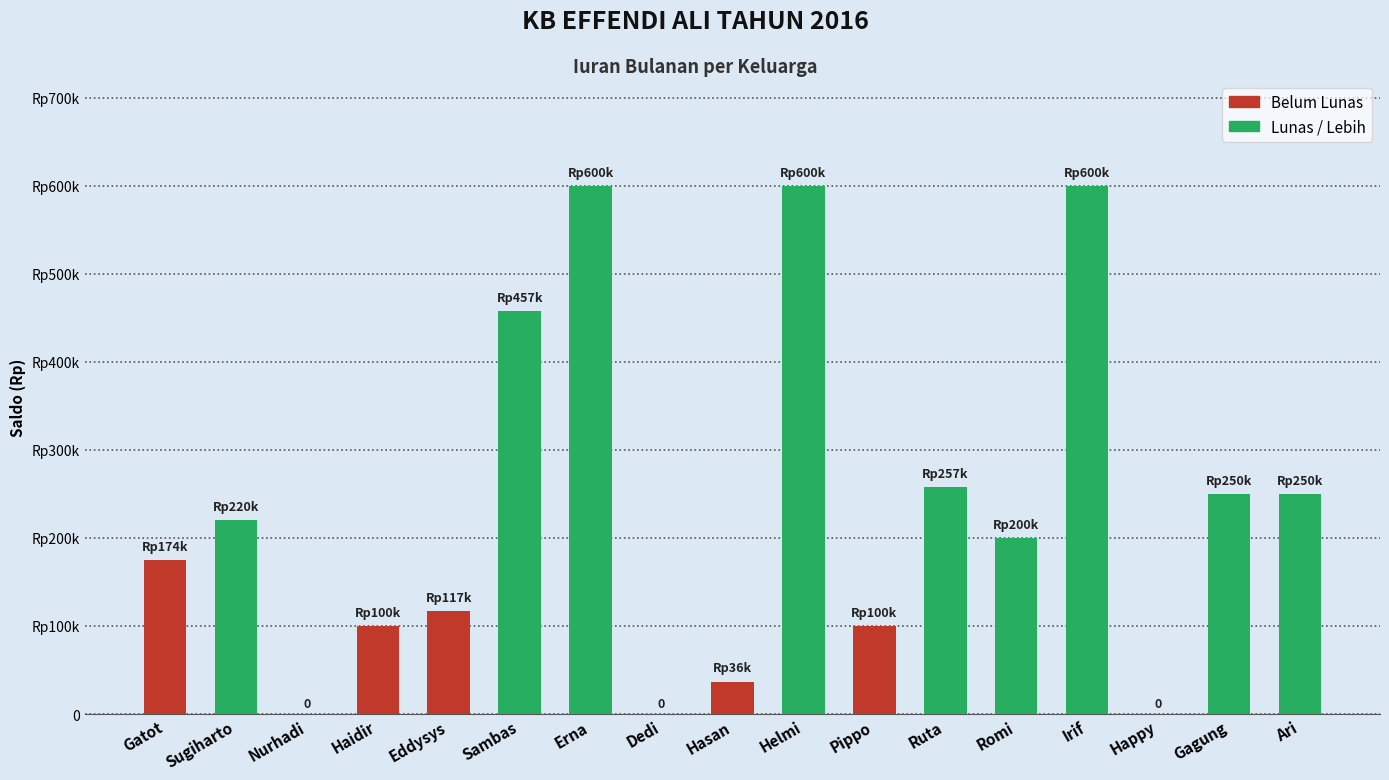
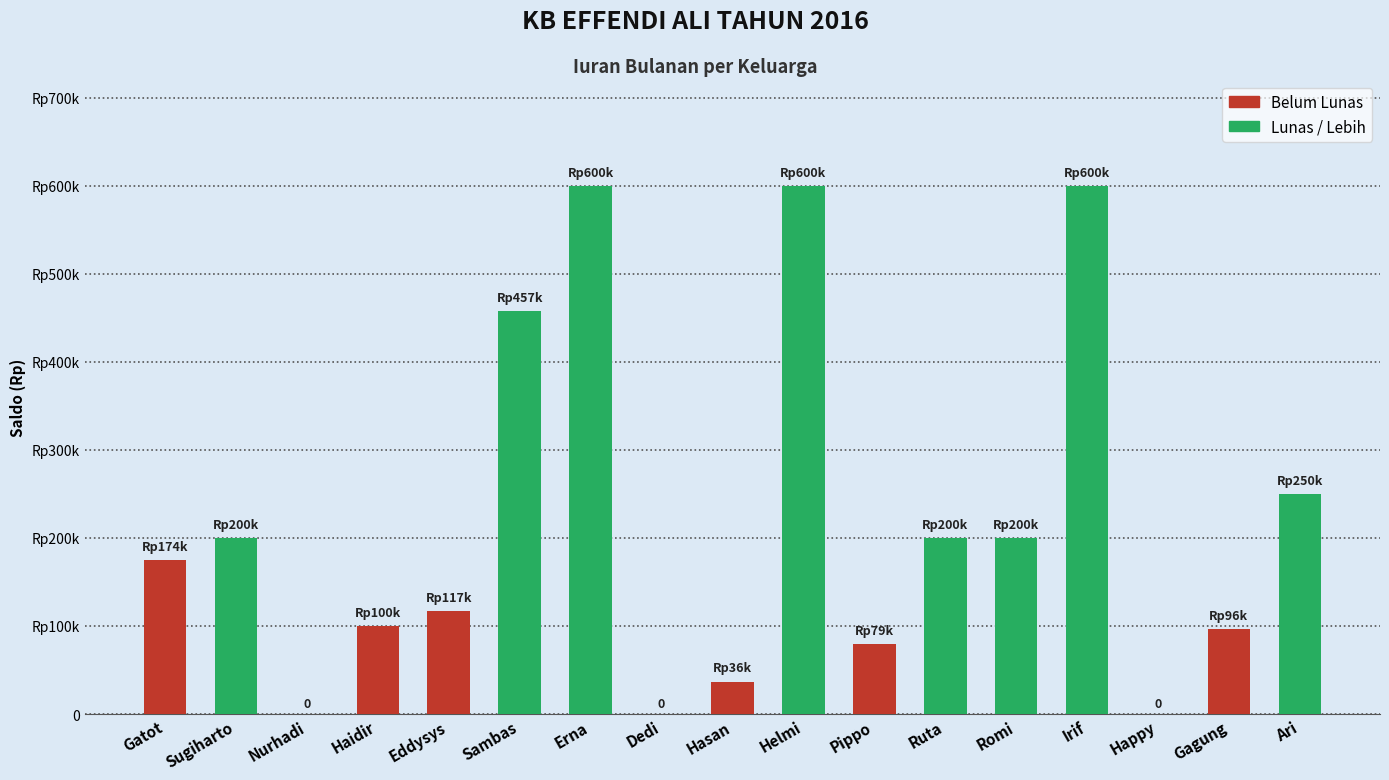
  {
-   "Sugiharto": "220k",
+   "Sugiharto": "200k",
    "Nurhadi": "0",
    "Dedi": "0",
-   "Pippo": "100k",
-   "Ruta": "257k",
+   "Pippo": "79k",
+   "Ruta": "200k",
    "Happy": "0",
-   "Gagung": "250k"
+   "Gagung": "96k"
  }
